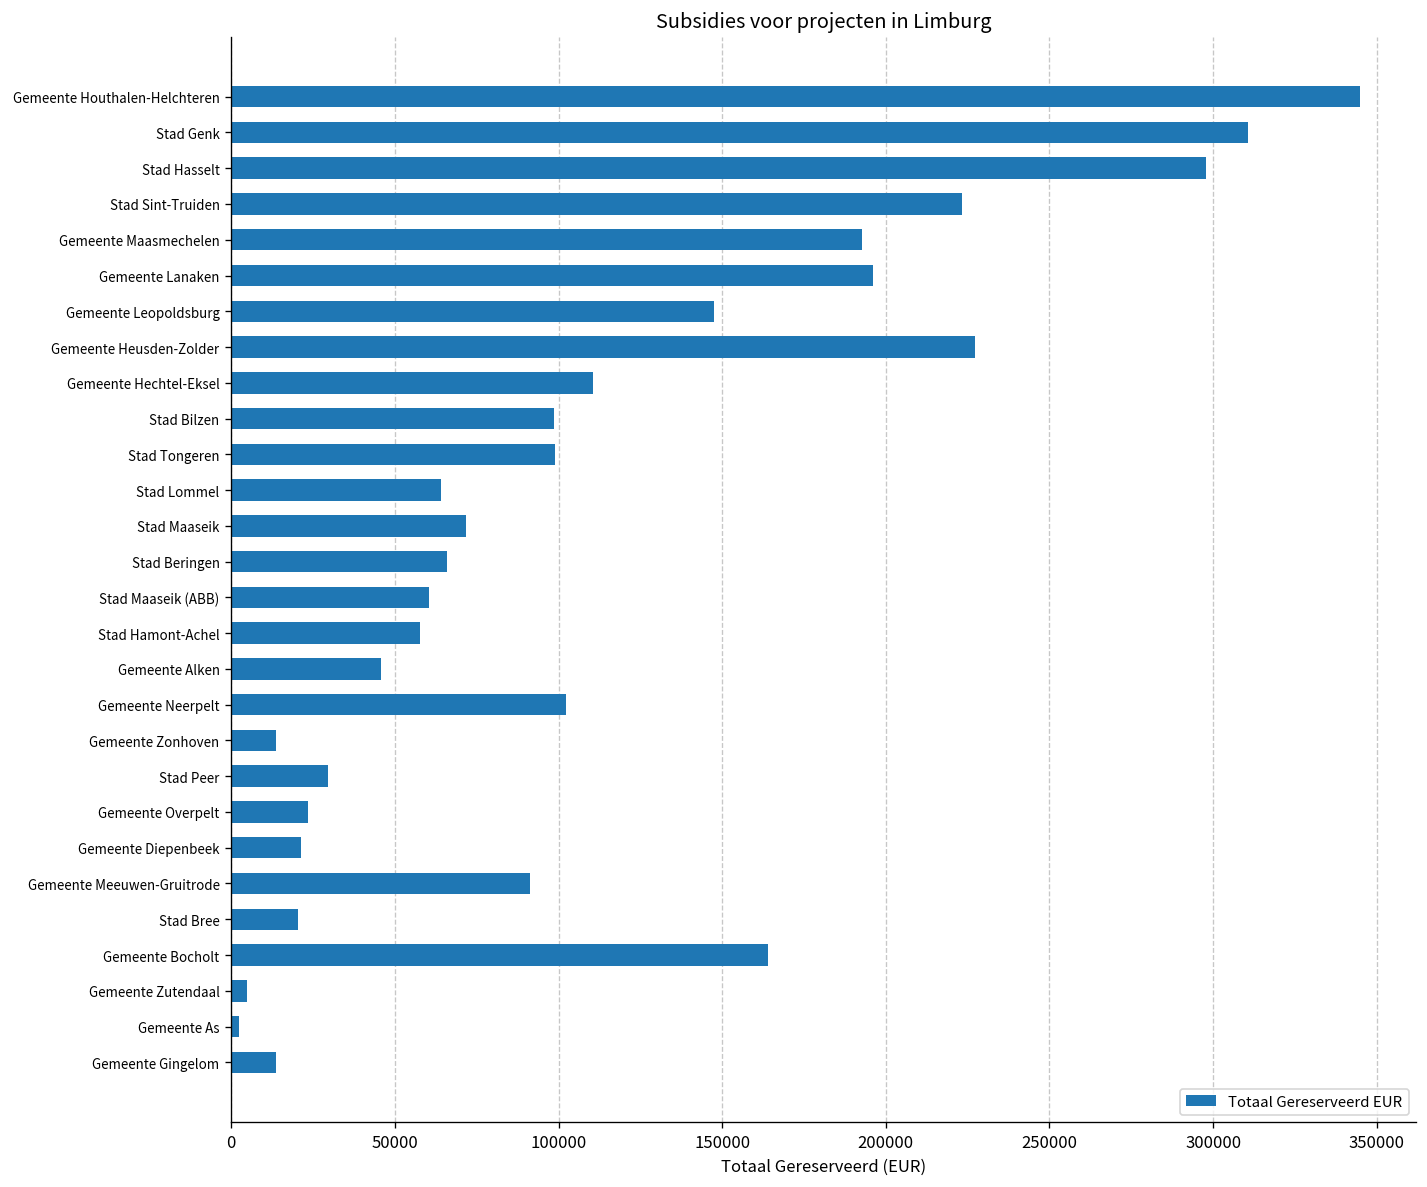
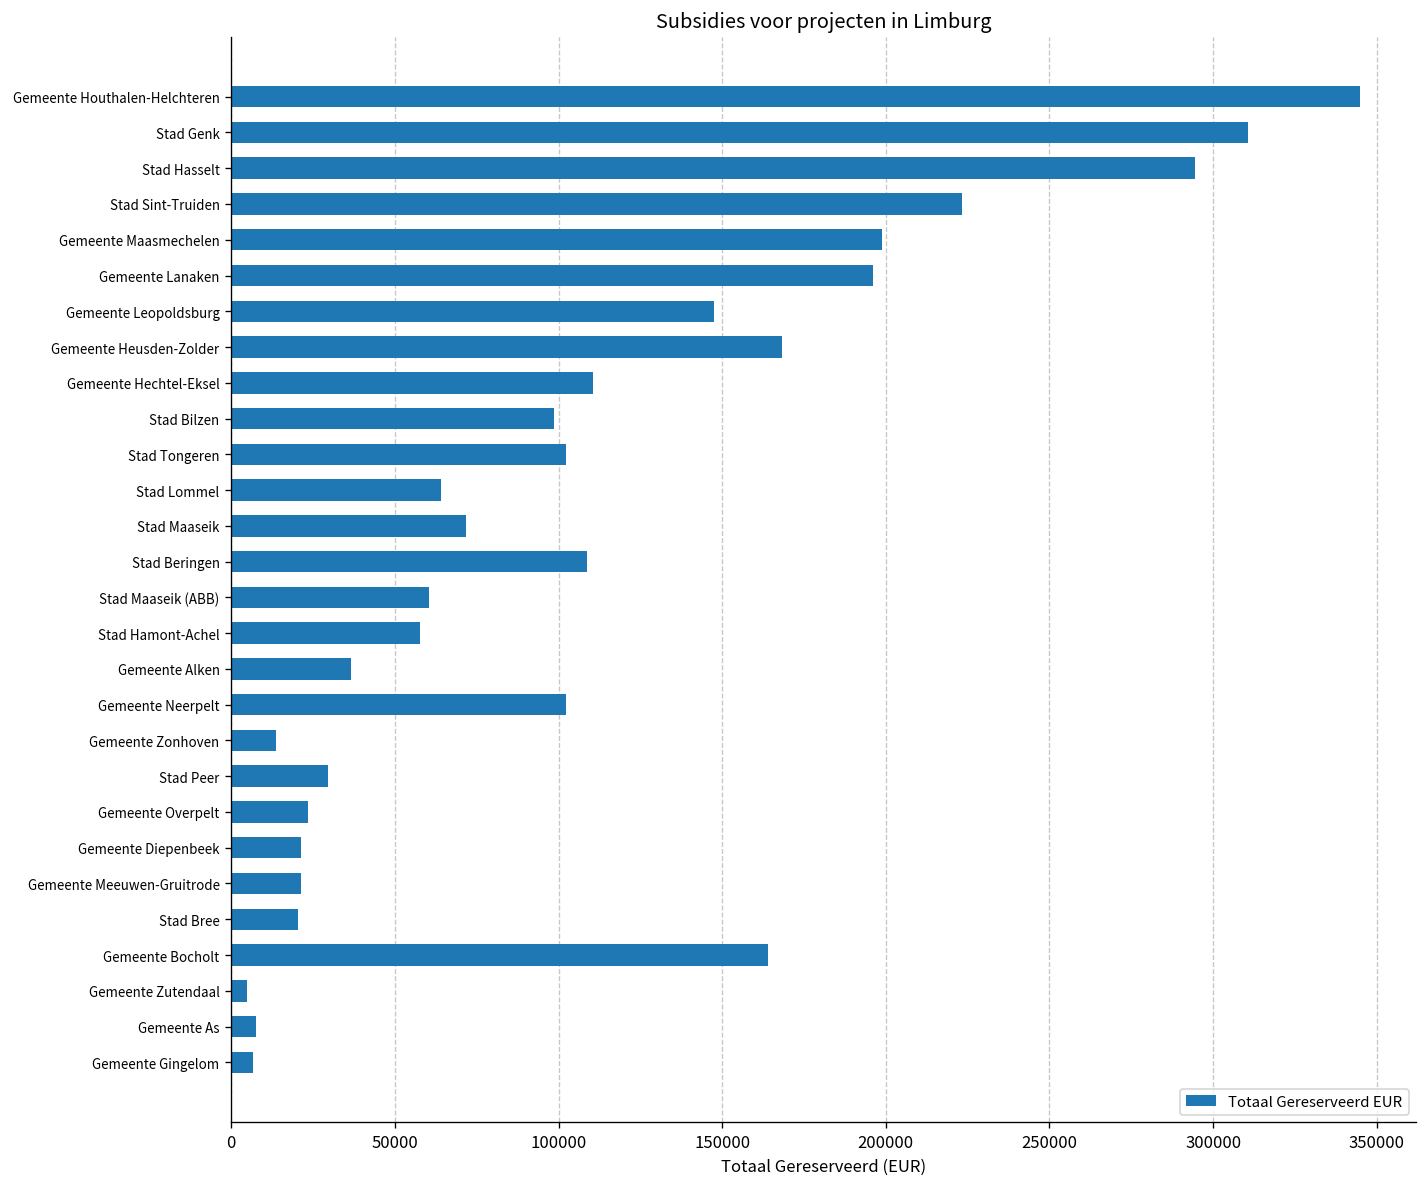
  {
    "Gemeente Houthalen-Helchteren": 345000,
    "Stad Genk": 311000,
-   "Stad Hasselt": 298000,
+   "Stad Hasselt": 295000,
    "Stad Sint-Truiden": 223000,
-   "Gemeente Maasmechelen": 193000,
+   "Gemeente Maasmechelen": 199000,
    "Gemeente Lanaken": 196000,
    "Gemeente Leopoldsburg": 148000,
-   "Gemeente Heusden-Zolder": 227000,
+   "Gemeente Heusden-Zolder": 168000,
    "Gemeente Hechtel-Eksel": 110000,
    "Stad Bilzen": 98000,
-   "Stad Tongeren": 99000,
+   "Stad Tongeren": 102000,
    "Stad Lommel": 64000,
    "Stad Maaseik": 72000,
-   "Stad Beringen": 66000,
+   "Stad Beringen": 109000,
    "Stad Maaseik (ABB)": 60000,
    "Stad Hamont-Achel": 58000,
-   "Gemeente Alken": 46000,
+   "Gemeente Alken": 37000,
    "Gemeente Neerpelt": 102000,
    "Gemeente Zonhoven": 14000,
    "Stad Peer": 29000,
    "Gemeente Overpelt": 23000,
    "Gemeente Diepenbeek": 21000,
-   "Gemeente Meeuwen-Gruitrode": 91000,
+   "Gemeente Meeuwen-Gruitrode": 21000,
    "Stad Bree": 20000,
    "Gemeente Bocholt": 164000,
    "Gemeente Zutendaal": 5000,
-   "Gemeente As": 2000,
-   "Gemeente Gingelom": 14000
+   "Gemeente As": 8000,
+   "Gemeente Gingelom": 7000
  }
